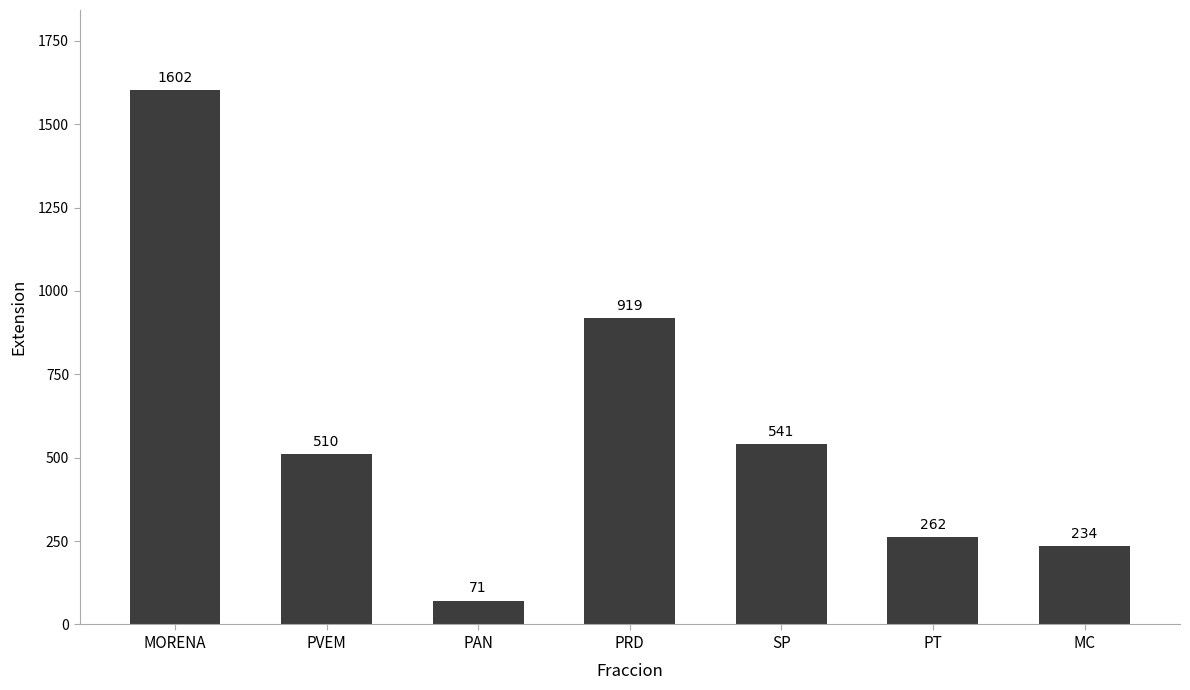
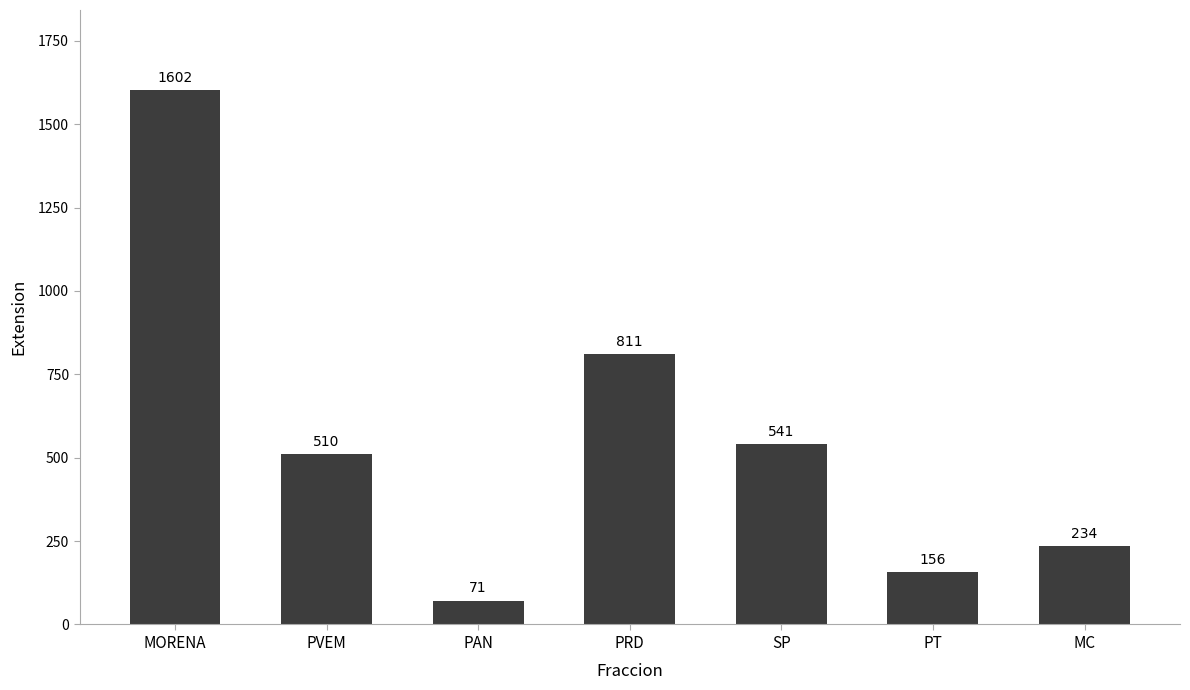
  {
    "MORENA": 1602,
    "PVEM": 510,
    "PAN": 71,
-   "PRD": 919,
+   "PRD": 811,
    "SP": 541,
-   "PT": 262,
+   "PT": 156,
    "MC": 234
  }
